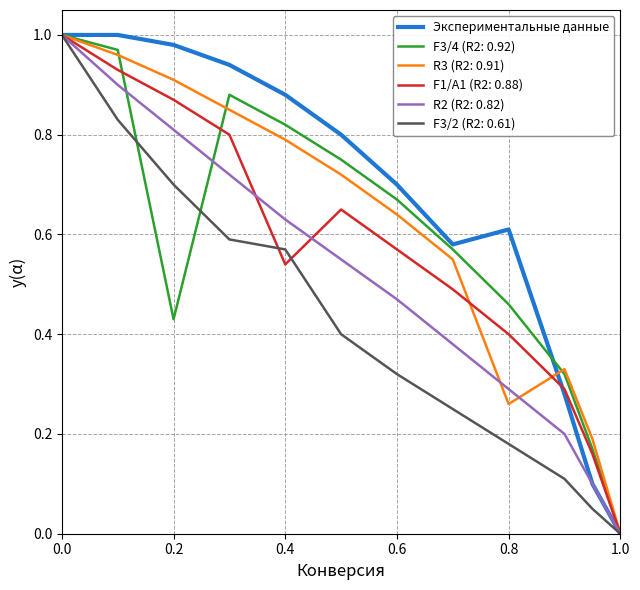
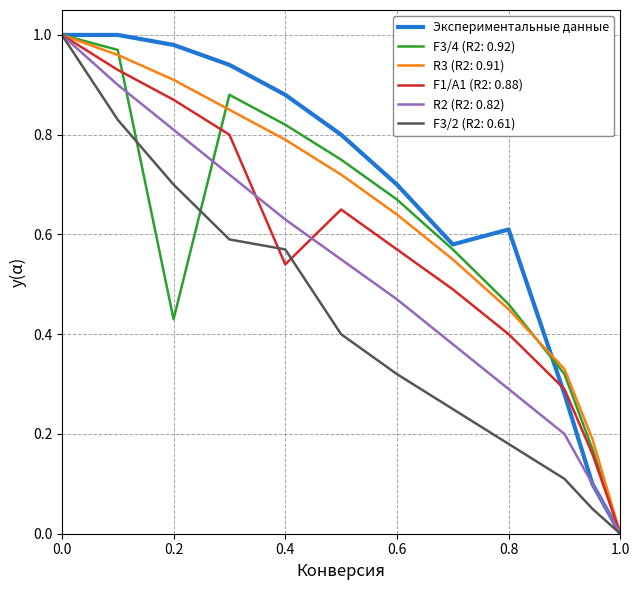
  {
    "Экспериментальные данные": {
      "0.2": 0.98,
      "0.4": 0.88,
      "0.6": 0.70,
      "0.8": 0.61
    },
    "F3/4 (R2: 0.92)": {
      "0.2": 0.43,
      "0.4": 0.82,
      "0.6": 0.67,
      "0.8": 0.46
    },
    "R3 (R2: 0.91)": {
      "0.2": 0.91,
      "0.4": 0.79,
      "0.6": 0.64,
-     "0.8": 0.26
+     "0.8": 0.45
    },
    "F1/A1 (R2: 0.88)": {
      "0.2": 0.87,
      "0.4": 0.54,
      "0.6": 0.57,
      "0.8": 0.40
    },
    "R2 (R2: 0.82)": {
      "0.2": 0.81,
      "0.4": 0.63,
      "0.6": 0.47,
      "0.8": 0.29
    },
    "F3/2 (R2: 0.61)": {
      "0.2": 0.70,
      "0.4": 0.57,
      "0.6": 0.32,
      "0.8": 0.18
    }
  }
